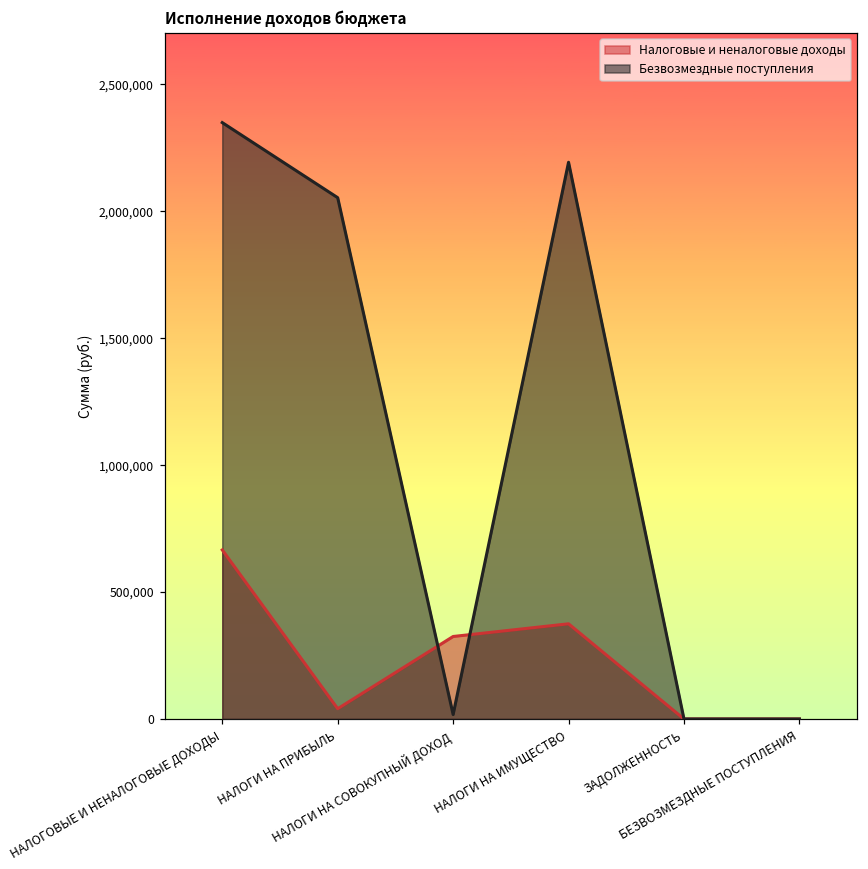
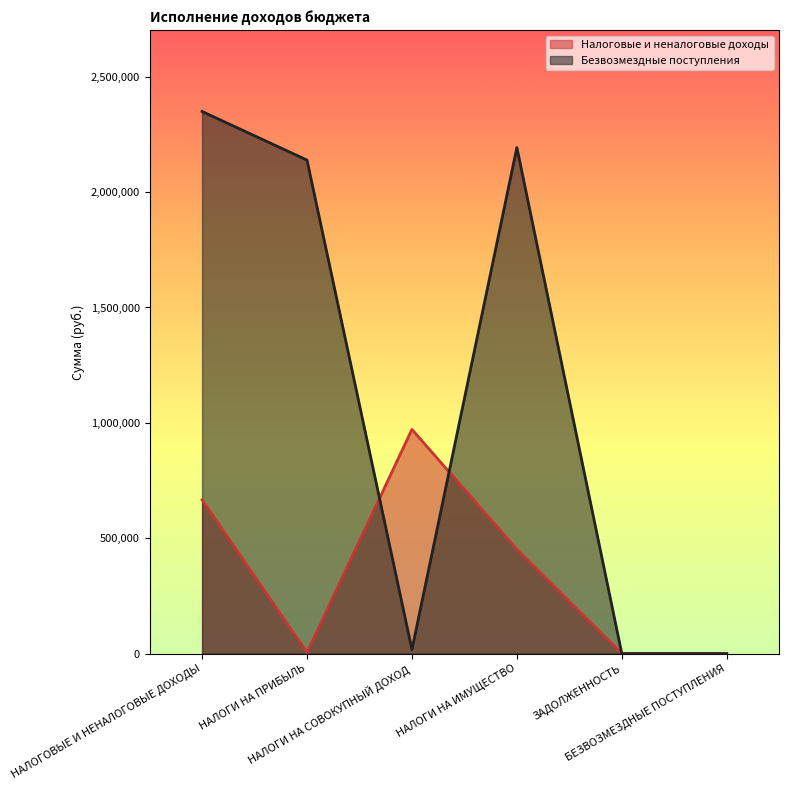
  {
    "Налоговые и неналоговые доходы": {
      "НАЛОГОВЫЕ И НЕНАЛОГОВЫЕ ДОХОДЫ": "670,000",
-     "НАЛОГИ НА ПРИБЫЛЬ": "40,000",
-     "НАЛОГИ НА СОВОКУПНЫЙ ДОХОД": "330,000",
-     "НАЛОГИ НА ИМУЩЕСТВО": "370,000"
+     "НАЛОГИ НА ПРИБЫЛЬ": "0",
+     "НАЛОГИ НА СОВОКУПНЫЙ ДОХОД": "970,000",
+     "НАЛОГИ НА ИМУЩЕСТВО": "450,000"
    },
    "Безвозмездные поступления": {
      "НАЛОГОВЫЕ И НЕНАЛОГОВЫЕ ДОХОДЫ": "2,350,000",
-     "НАЛОГИ НА ПРИБЫЛЬ": "2,050,000",
+     "НАЛОГИ НА ПРИБЫЛЬ": "2,140,000",
      "НАЛОГИ НА СОВОКУПНЫЙ ДОХОД": "20,000",
      "НАЛОГИ НА ИМУЩЕСТВО": "2,190,000"
    }
  }
